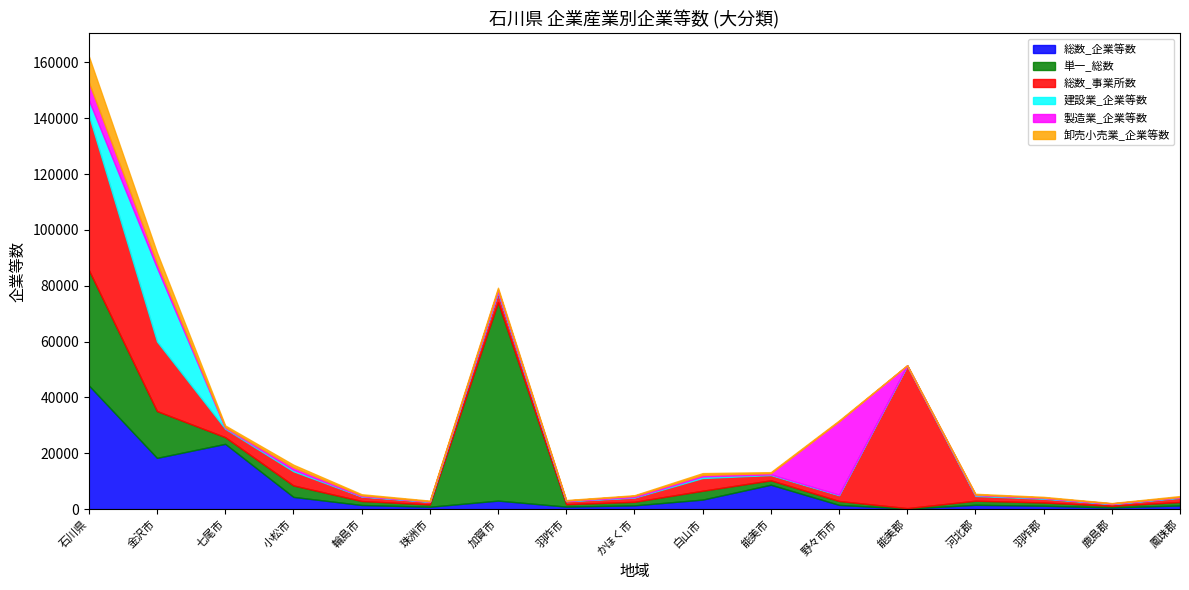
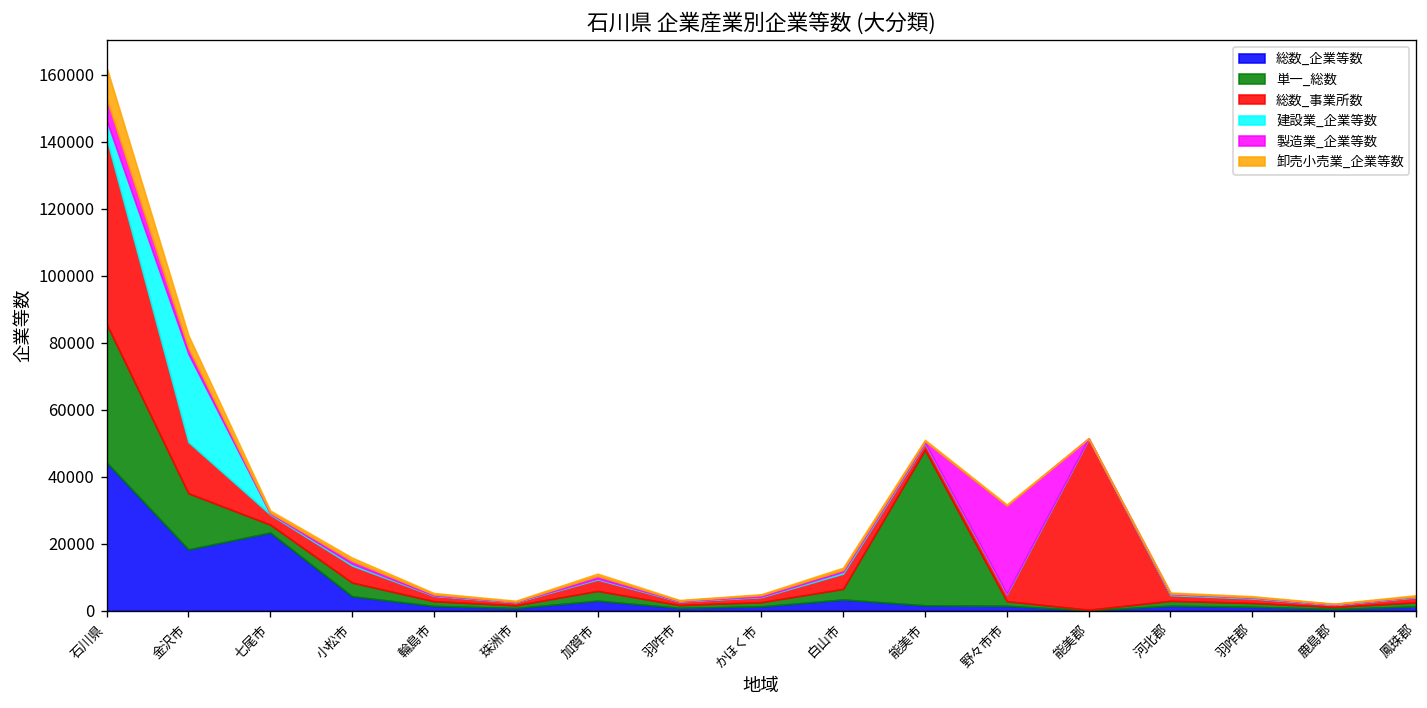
  {
    "総数_企業等数": {
      "石川県": 44000,
      "金沢市": 18000,
      "七尾市": 23000,
      "小松市": 4000,
      "輪島市": 1000,
      "加賀市": 3000,
      "かほく市": 1000,
      "白山市": 3000,
-     "能美市": 9000,
+     "能美市": 2000,
      "野々市市": 2000,
      "河北郡": 2000,
      "羽咋郡": 1000,
      "鳳珠郡": 1000
    },
    "単一_総数": {
      "石川県": 41000,
      "金沢市": 17000,
      "七尾市": 2000,
      "小松市": 4000,
      "輪島市": 1000,
-     "加賀市": 71000,
+     "加賀市": 3000,
      "かほく市": 1000,
      "白山市": 3000,
-     "能美市": 2000,
+     "能美市": 46000,
      "野々市市": 1000,
      "河北郡": 1000,
      "羽咋郡": 1000,
      "鳳珠郡": 1000
    },
    "総数_事業所数": {
      "石川県": 55000,
-     "金沢市": 25000
+     "金沢市": 15000
    },
    "建設業_企業等数": {
      "石川県": 5000,
      "金沢市": 26000
    },
    "製造業_企業等数": {
      "石川県": 6000,
      "金沢市": 2000
    },
    "卸売小売業_企業等数": {
      "石川県": 9000,
      "金沢市": 4000,
      "小松市": 1000
    }
  }
